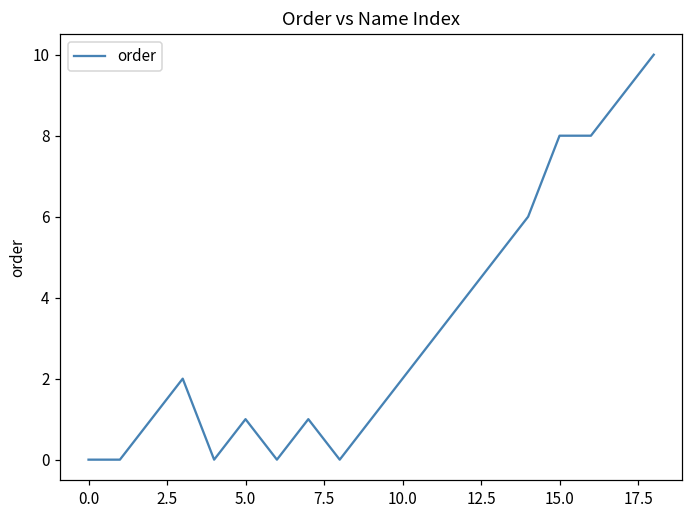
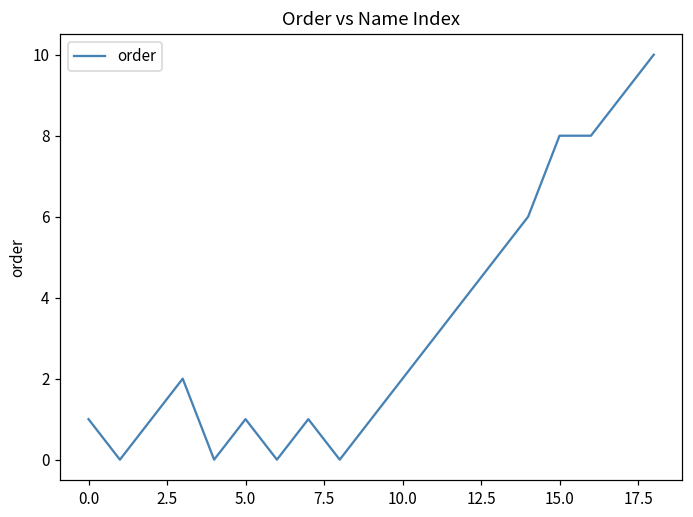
  {
-   "0.0": 0,
+   "0.0": 1,
    "5.0": 1,
    "10.0": 2,
    "15.0": 8
  }
